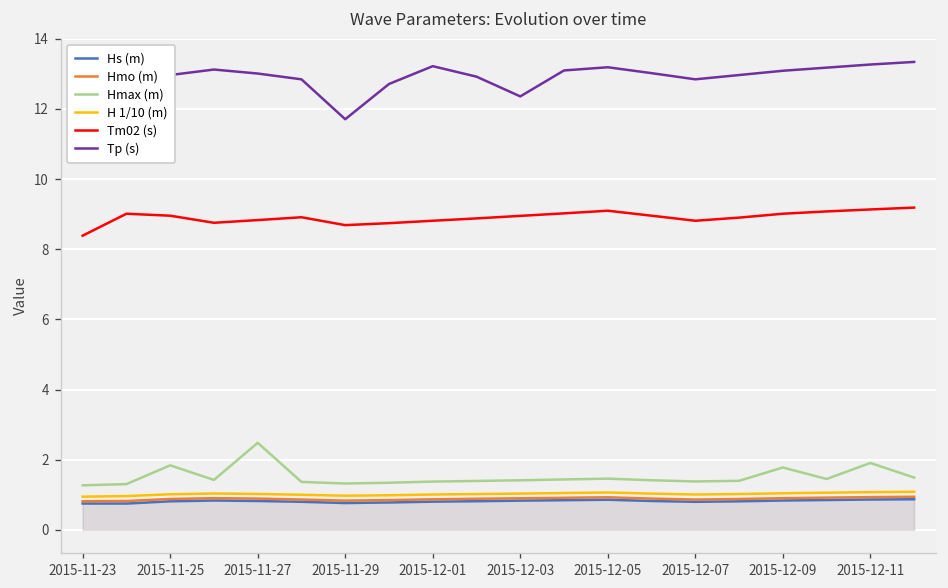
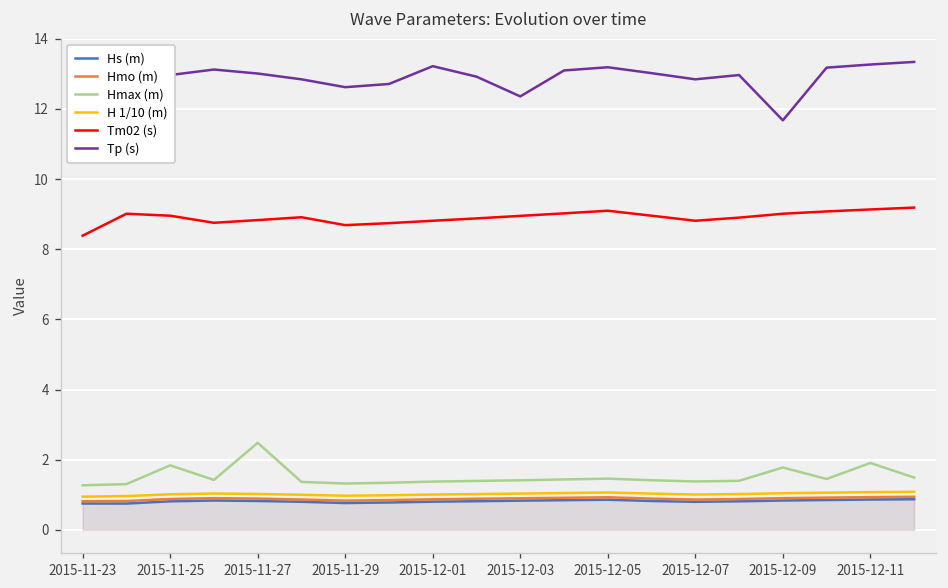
  {
    "Hmax (m)": {
      "2015-11-23": 1.3,
      "2015-11-25": 1.8,
      "2015-11-27": 2.5,
      "2015-11-29": 1.3,
      "2015-12-01": 1.4,
      "2015-12-03": 1.4,
      "2015-12-05": 1.5,
      "2015-12-07": 1.4,
      "2015-12-09": 1.8,
      "2015-12-11": 1.9
    },
    "H 1/10 (m)": {
      "2015-11-23": 0.9,
      "2015-11-25": 1.0,
      "2015-11-27": 1.0,
      "2015-11-29": 1.0,
      "2015-12-01": 1.0,
      "2015-12-03": 1.0,
      "2015-12-05": 1.1,
      "2015-12-07": 1.0,
      "2015-12-09": 1.0,
      "2015-12-11": 1.1
    },
    "Tm02 (s)": {
      "2015-11-23": 8.4,
      "2015-11-25": 9.0,
      "2015-11-27": 8.8,
      "2015-11-29": 8.7,
      "2015-12-01": 8.8,
      "2015-12-03": 9.0,
      "2015-12-05": 9.1,
      "2015-12-07": 8.8,
      "2015-12-09": 9.0,
      "2015-12-11": 9.1
    },
    "Tp (s)": {
      "2015-11-27": 13.0,
-     "2015-11-29": 11.7,
+     "2015-11-29": 12.6,
      "2015-12-01": 13.2,
      "2015-12-03": 12.4,
      "2015-12-05": 13.2,
      "2015-12-07": 12.8,
-     "2015-12-09": 13.1,
+     "2015-12-09": 11.7,
      "2015-12-11": 13.3
    }
  }
